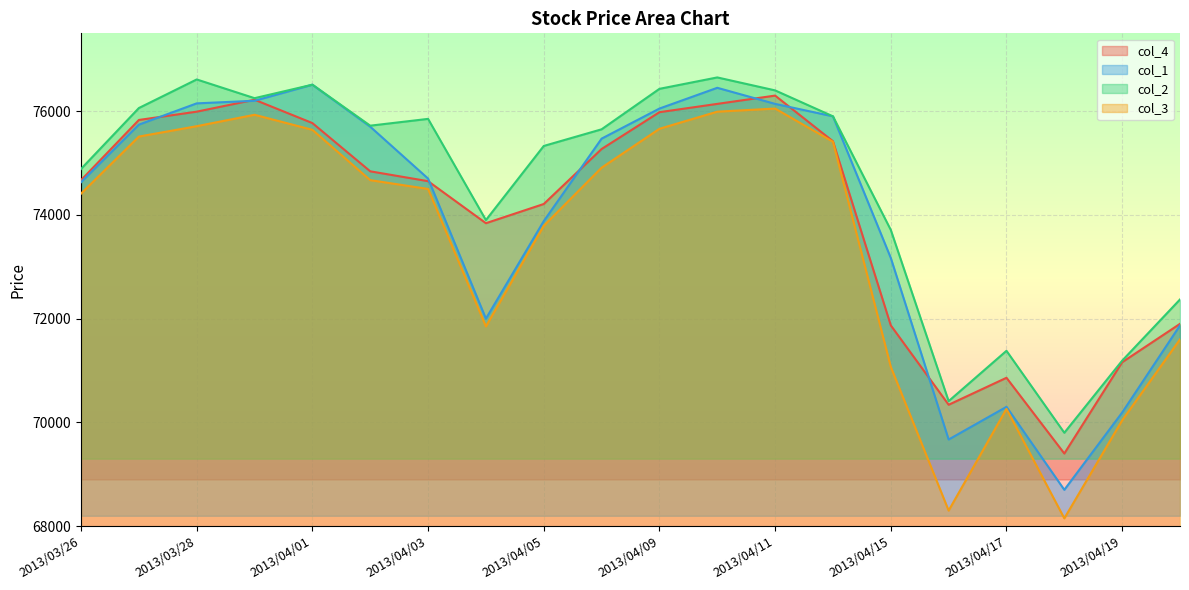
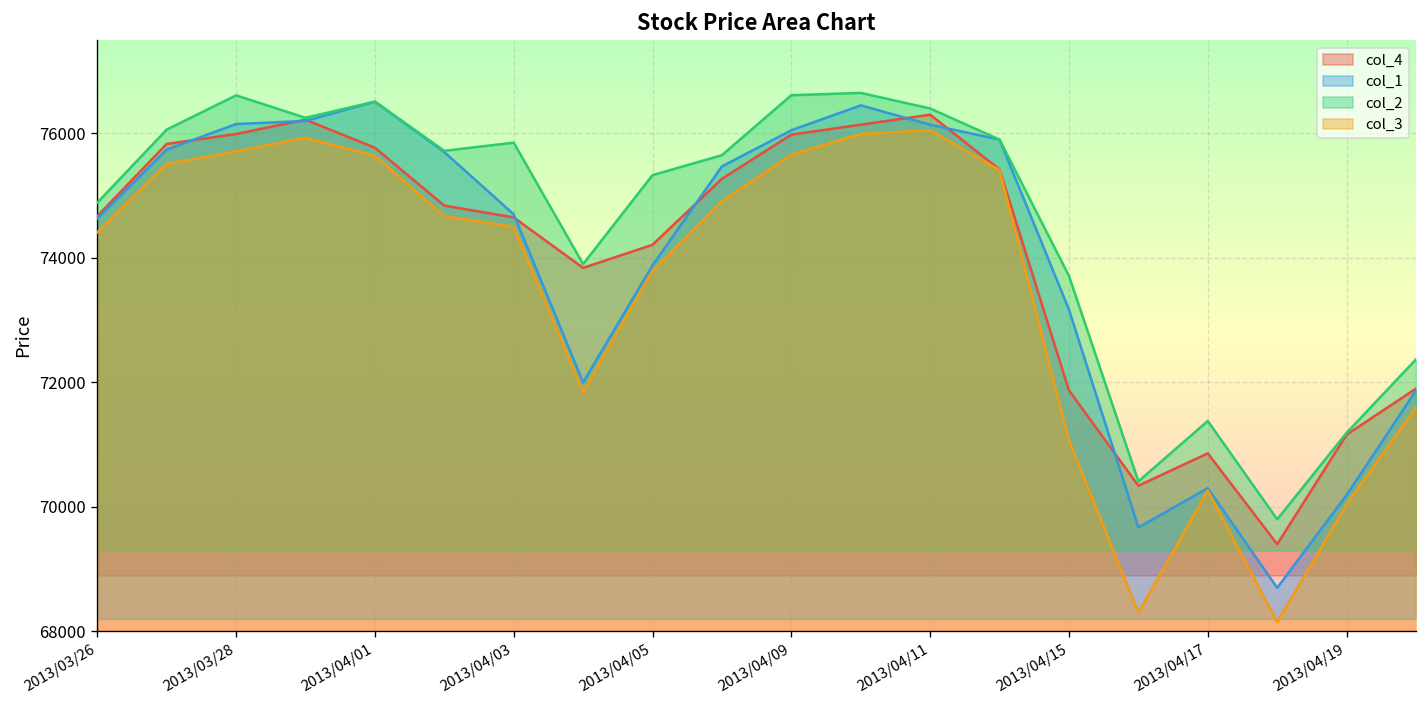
  {
    "col_1": {
      "2013/03/28": 76200,
      "2013/04/03": 74700,
      "2013/04/05": 73900,
      "2013/04/09": 76100,
      "2013/04/11": 76100,
      "2013/04/15": 73200,
      "2013/04/19": 70200
    },
    "col_2": {
      "2013/03/26": 74900,
      "2013/03/28": 76600,
      "2013/04/03": 75900,
      "2013/04/05": 75300,
-     "2013/04/09": 76400,
+     "2013/04/09": 76600,
      "2013/04/11": 76400,
      "2013/04/15": 73700,
      "2013/04/17": 71400
    }
  }
